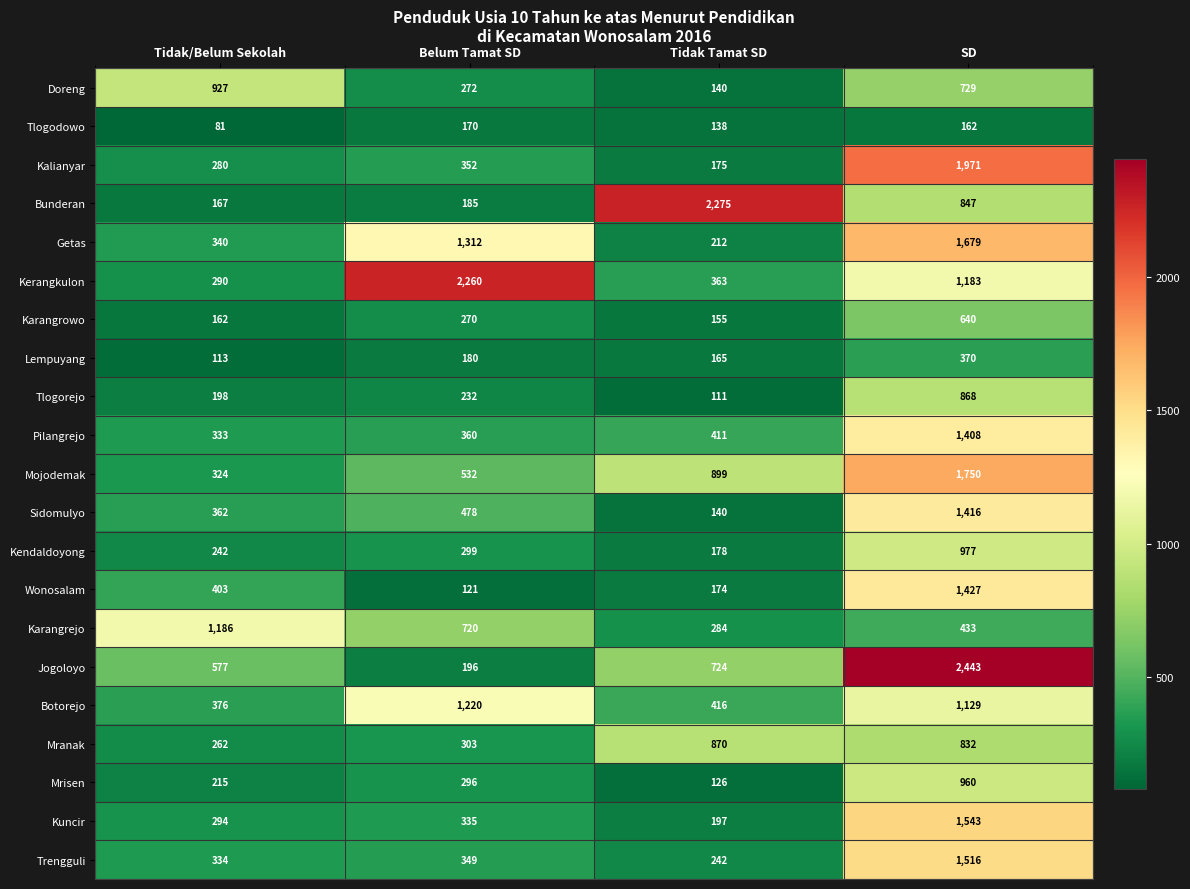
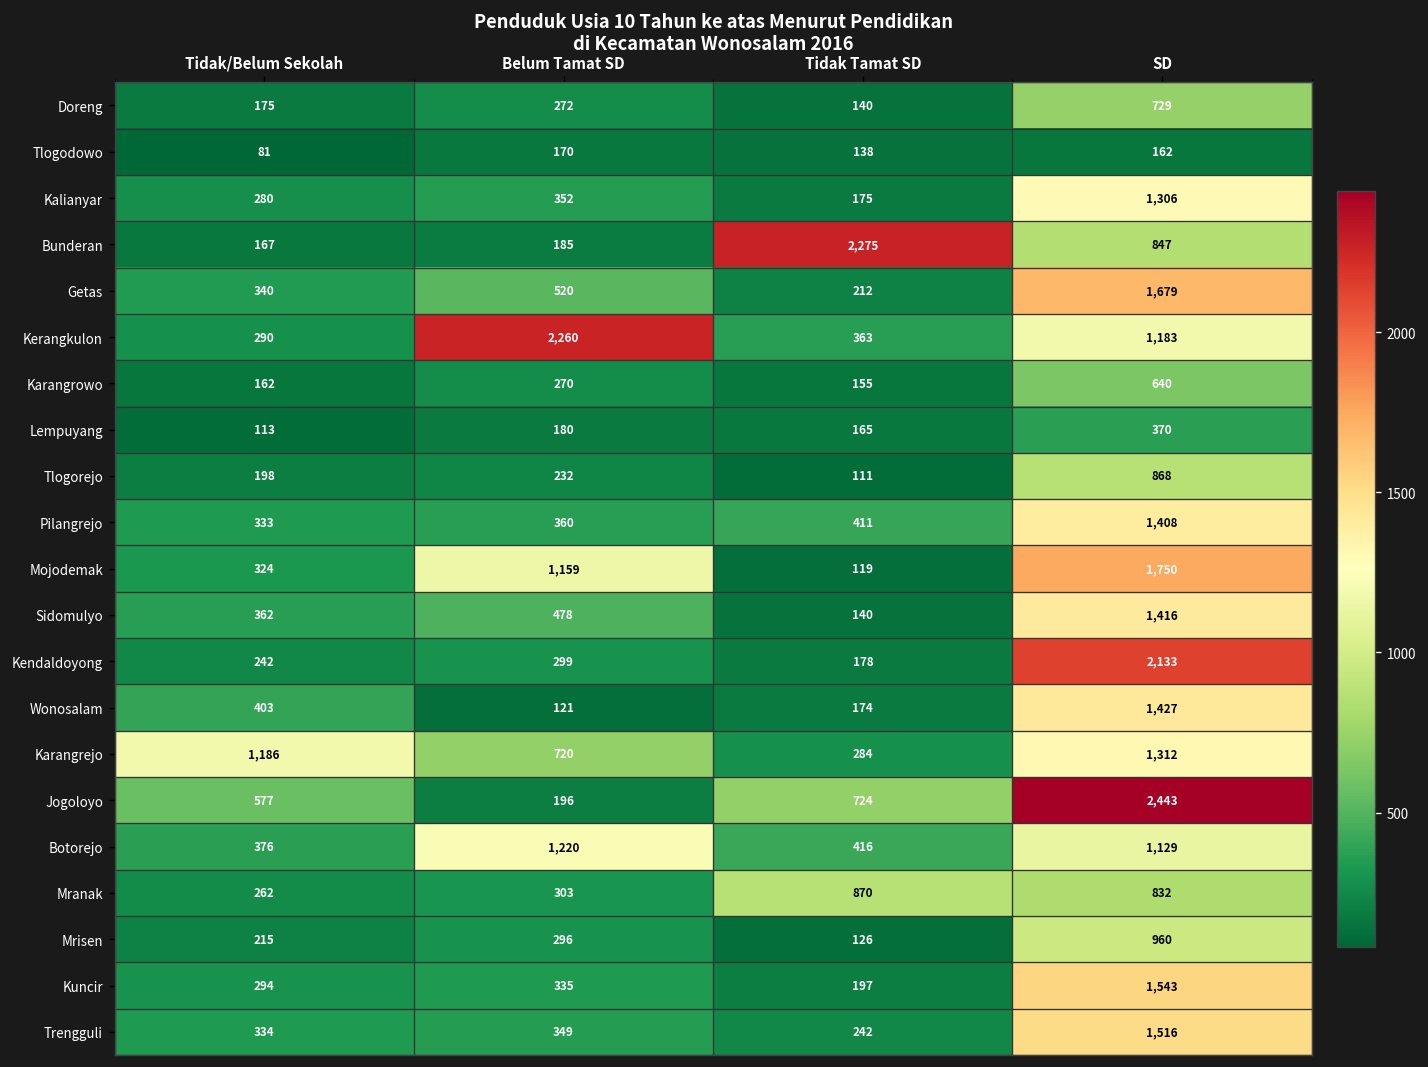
  {
    "Doreng": {
-     "Tidak/Belum Sekolah": "927",
+     "Tidak/Belum Sekolah": "175",
      "Belum Tamat SD": "272",
      "Tidak Tamat SD": "140",
      "SD": "729"
    },
    "Tlogodowo": {
      "Tidak/Belum Sekolah": "81",
      "Belum Tamat SD": "170",
      "Tidak Tamat SD": "138",
      "SD": "162"
    },
    "Kalianyar": {
      "Tidak/Belum Sekolah": "280",
      "Belum Tamat SD": "352",
      "Tidak Tamat SD": "175",
-     "SD": "1,971"
+     "SD": "1,306"
    },
    "Bunderan": {
      "Tidak/Belum Sekolah": "167",
      "Belum Tamat SD": "185",
      "Tidak Tamat SD": "2,275",
      "SD": "847"
    },
    "Getas": {
      "Tidak/Belum Sekolah": "340",
-     "Belum Tamat SD": "1,312",
+     "Belum Tamat SD": "520",
      "Tidak Tamat SD": "212",
      "SD": "1,679"
    },
    "Kerangkulon": {
      "Tidak/Belum Sekolah": "290",
      "Belum Tamat SD": "2,260",
      "Tidak Tamat SD": "363",
      "SD": "1,183"
    },
    "Karangrowo": {
      "Tidak/Belum Sekolah": "162",
      "Belum Tamat SD": "270",
      "Tidak Tamat SD": "155",
      "SD": "640"
    },
    "Lempuyang": {
      "Tidak/Belum Sekolah": "113",
      "Belum Tamat SD": "180",
      "Tidak Tamat SD": "165",
      "SD": "370"
    },
    "Tlogorejo": {
      "Tidak/Belum Sekolah": "198",
      "Belum Tamat SD": "232",
      "Tidak Tamat SD": "111",
      "SD": "868"
    },
    "Pilangrejo": {
      "Tidak/Belum Sekolah": "333",
      "Belum Tamat SD": "360",
      "Tidak Tamat SD": "411",
      "SD": "1,408"
    },
    "Mojodemak": {
      "Tidak/Belum Sekolah": "324",
-     "Belum Tamat SD": "532",
-     "Tidak Tamat SD": "899",
+     "Belum Tamat SD": "1,159",
+     "Tidak Tamat SD": "119",
      "SD": "1,750"
    },
    "Sidomulyo": {
      "Tidak/Belum Sekolah": "362",
      "Belum Tamat SD": "478",
      "Tidak Tamat SD": "140",
      "SD": "1,416"
    },
    "Kendaldoyong": {
      "Tidak/Belum Sekolah": "242",
      "Belum Tamat SD": "299",
      "Tidak Tamat SD": "178",
-     "SD": "977"
+     "SD": "2,133"
    },
    "Wonosalam": {
      "Tidak/Belum Sekolah": "403",
      "Belum Tamat SD": "121",
      "Tidak Tamat SD": "174",
      "SD": "1,427"
    },
    "Karangrejo": {
      "Tidak/Belum Sekolah": "1,186",
      "Belum Tamat SD": "720",
      "Tidak Tamat SD": "284",
-     "SD": "433"
+     "SD": "1,312"
    },
    "Jogoloyo": {
      "Tidak/Belum Sekolah": "577",
      "Belum Tamat SD": "196",
      "Tidak Tamat SD": "724",
      "SD": "2,443"
    },
    "Botorejo": {
      "Tidak/Belum Sekolah": "376",
      "Belum Tamat SD": "1,220",
      "Tidak Tamat SD": "416",
      "SD": "1,129"
    },
    "Mranak": {
      "Tidak/Belum Sekolah": "262",
      "Belum Tamat SD": "303",
      "Tidak Tamat SD": "870",
      "SD": "832"
    },
    "Mrisen": {
      "Tidak/Belum Sekolah": "215",
      "Belum Tamat SD": "296",
      "Tidak Tamat SD": "126",
      "SD": "960"
    },
    "Kuncir": {
      "Tidak/Belum Sekolah": "294",
      "Belum Tamat SD": "335",
      "Tidak Tamat SD": "197",
      "SD": "1,543"
    },
    "Trengguli": {
      "Tidak/Belum Sekolah": "334",
      "Belum Tamat SD": "349",
      "Tidak Tamat SD": "242",
      "SD": "1,516"
    }
  }
